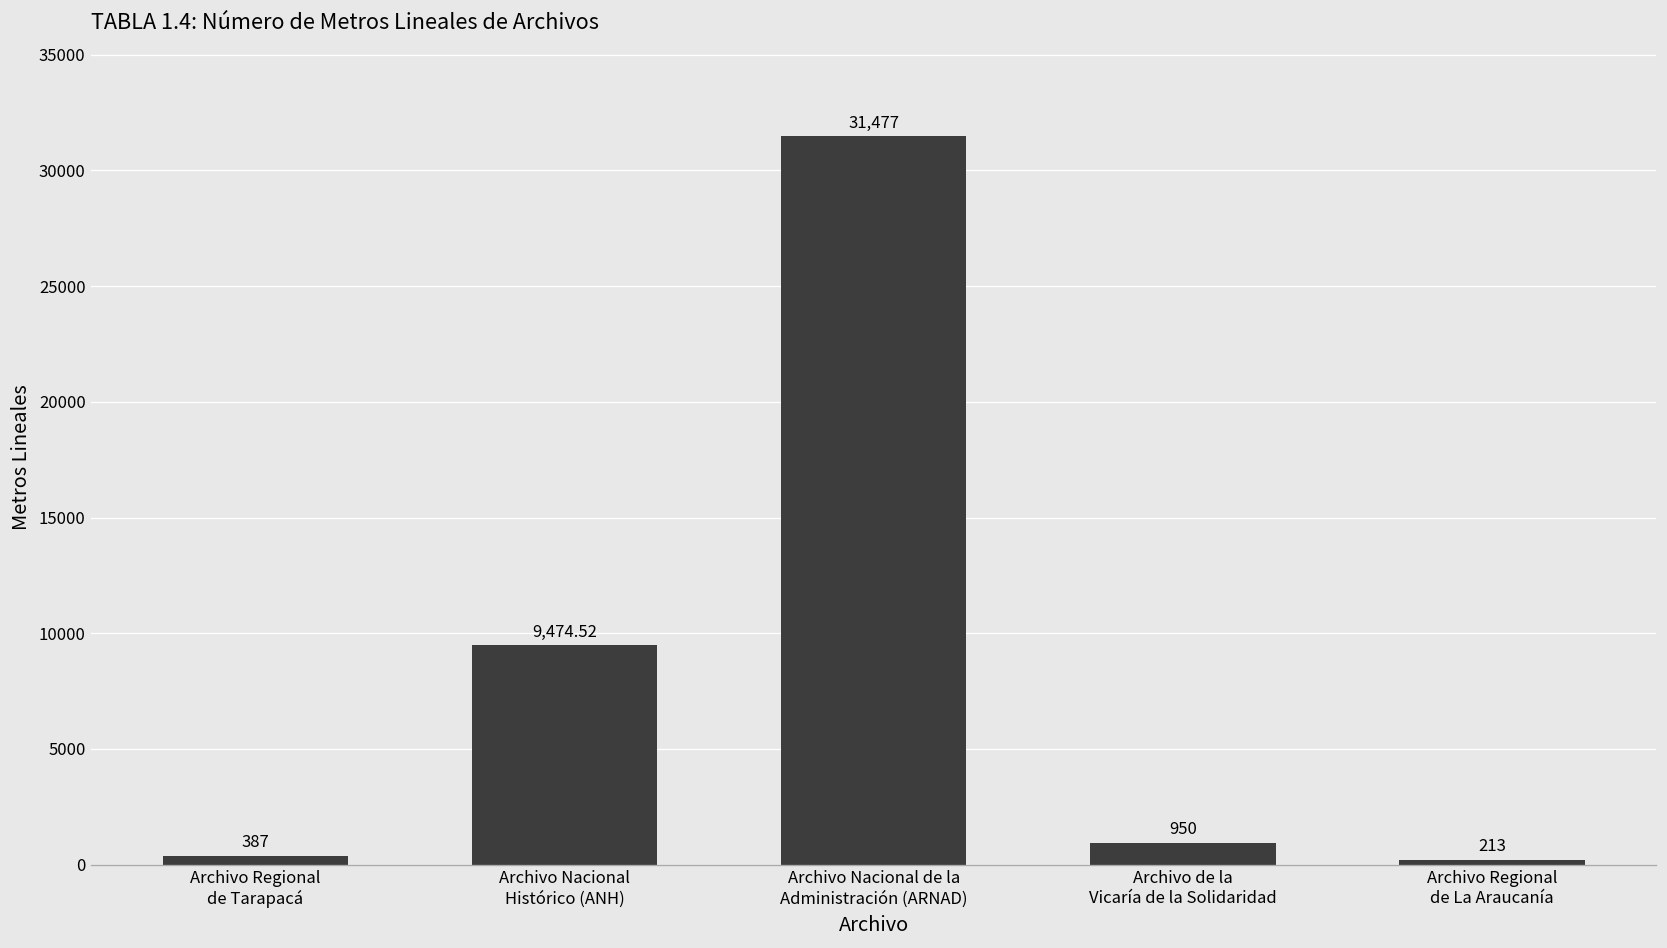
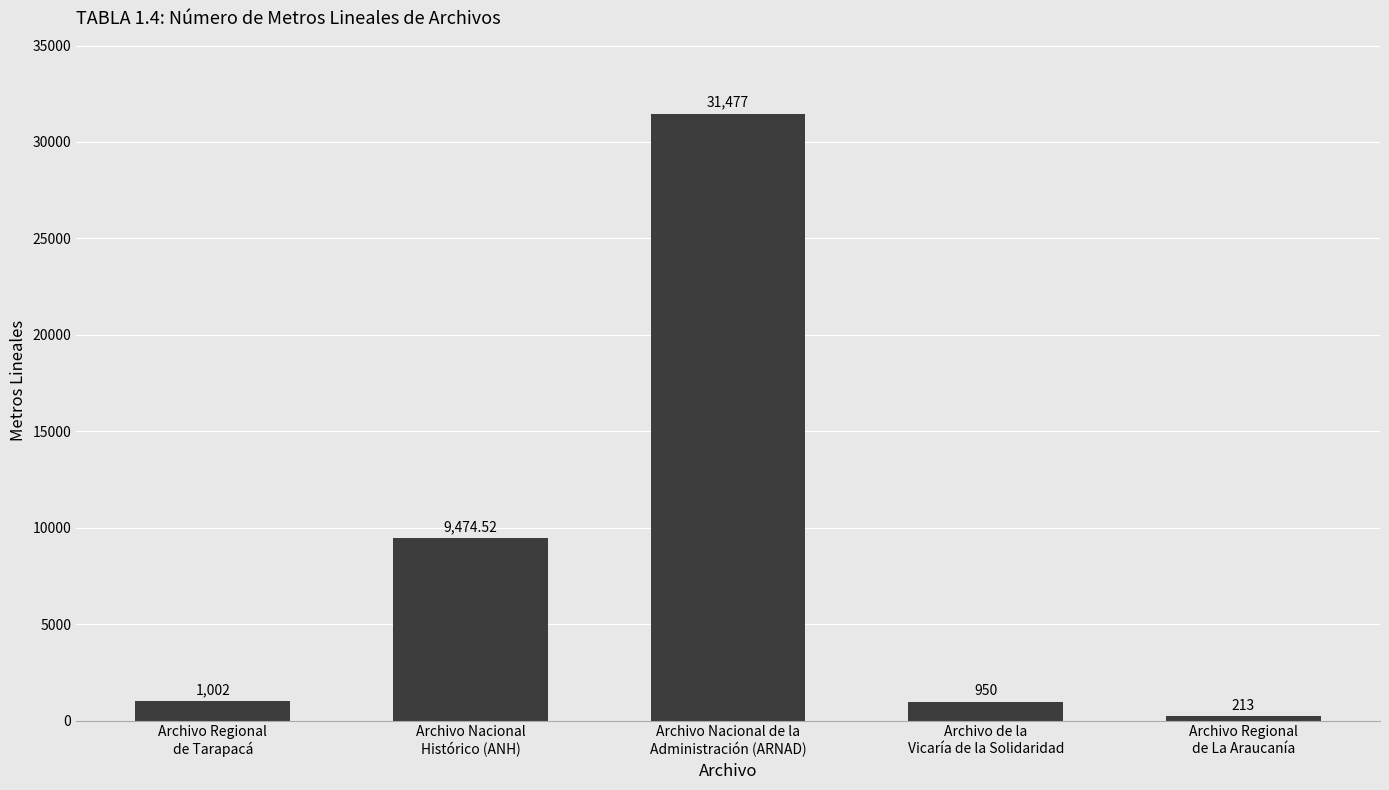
  {
-   "Archivo Regional de Tarapacá": "387",
+   "Archivo Regional de Tarapacá": "1,002",
    "Archivo Nacional Histórico (ANH)": "9,474.52",
    "Archivo Nacional de la Administración (ARNAD)": "31,477",
    "Archivo de la Vicaría de la Solidaridad": "950",
    "Archivo Regional de La Araucanía": "213"
  }
